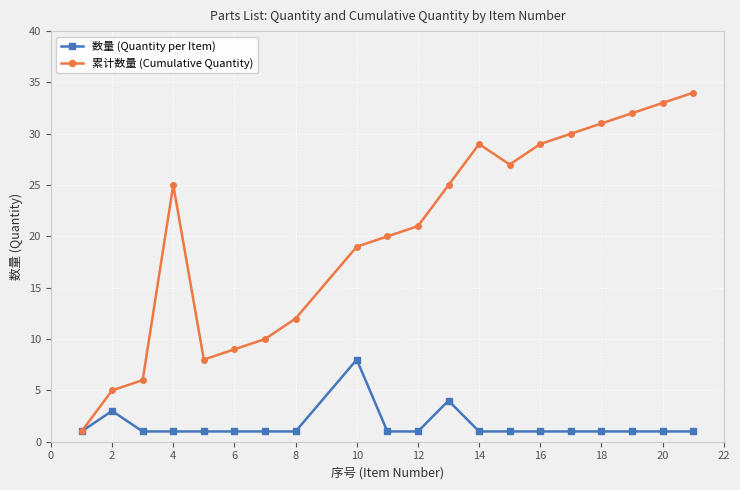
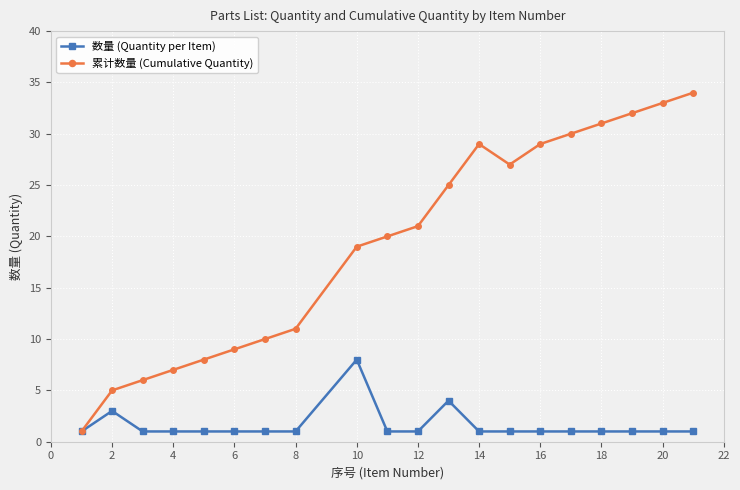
  {
    "数量 (Quantity per Item)": {
      "2": 3,
      "4": 1,
      "6": 1,
      "8": 1,
      "10": 8,
      "12": 1,
      "14": 1,
      "16": 1,
      "18": 1,
      "20": 1
    },
    "累计数量 (Cumulative Quantity)": {
      "2": 5,
-     "4": 25,
+     "4": 7,
      "6": 9,
-     "8": 12,
+     "8": 11,
      "10": 19,
      "12": 21,
      "14": 29,
      "16": 29,
      "18": 31,
      "20": 33
    }
  }
